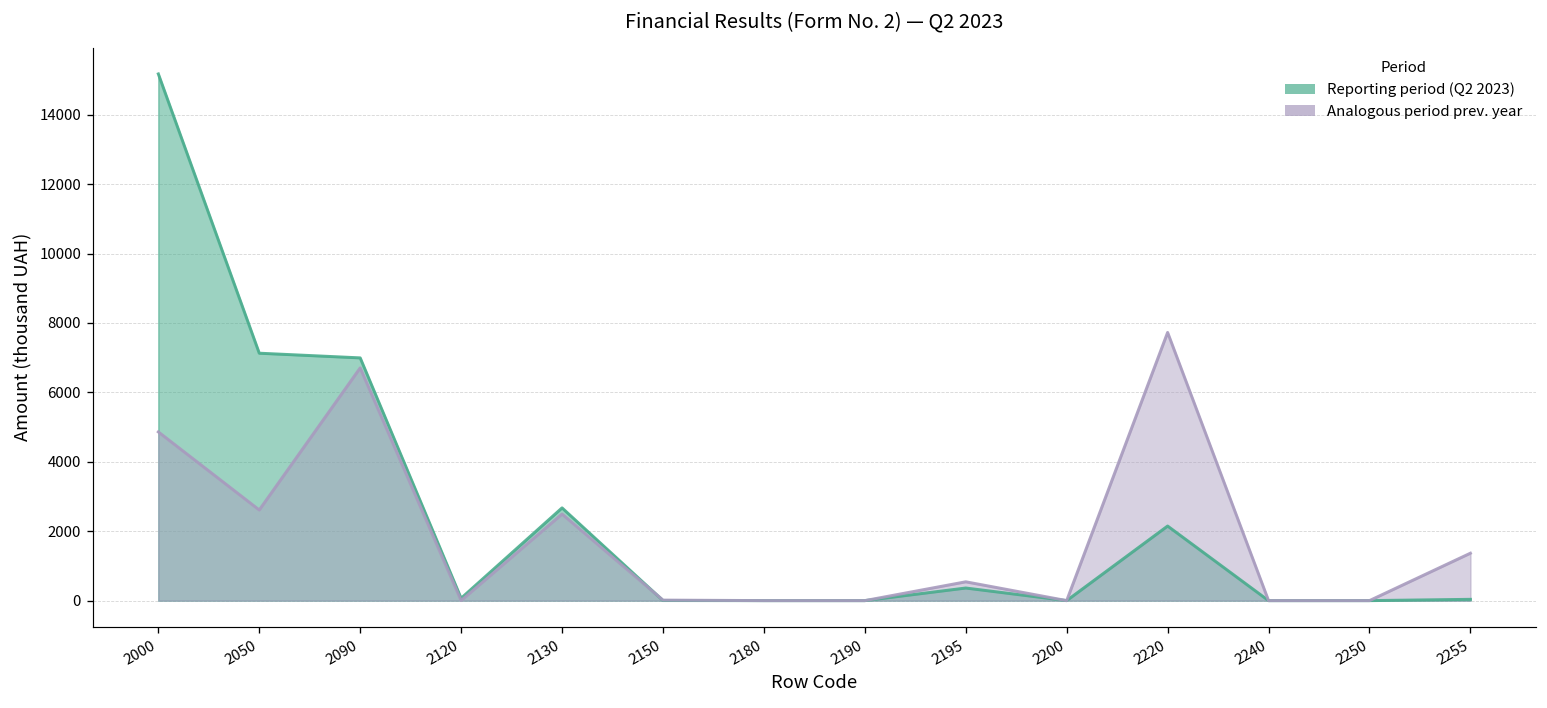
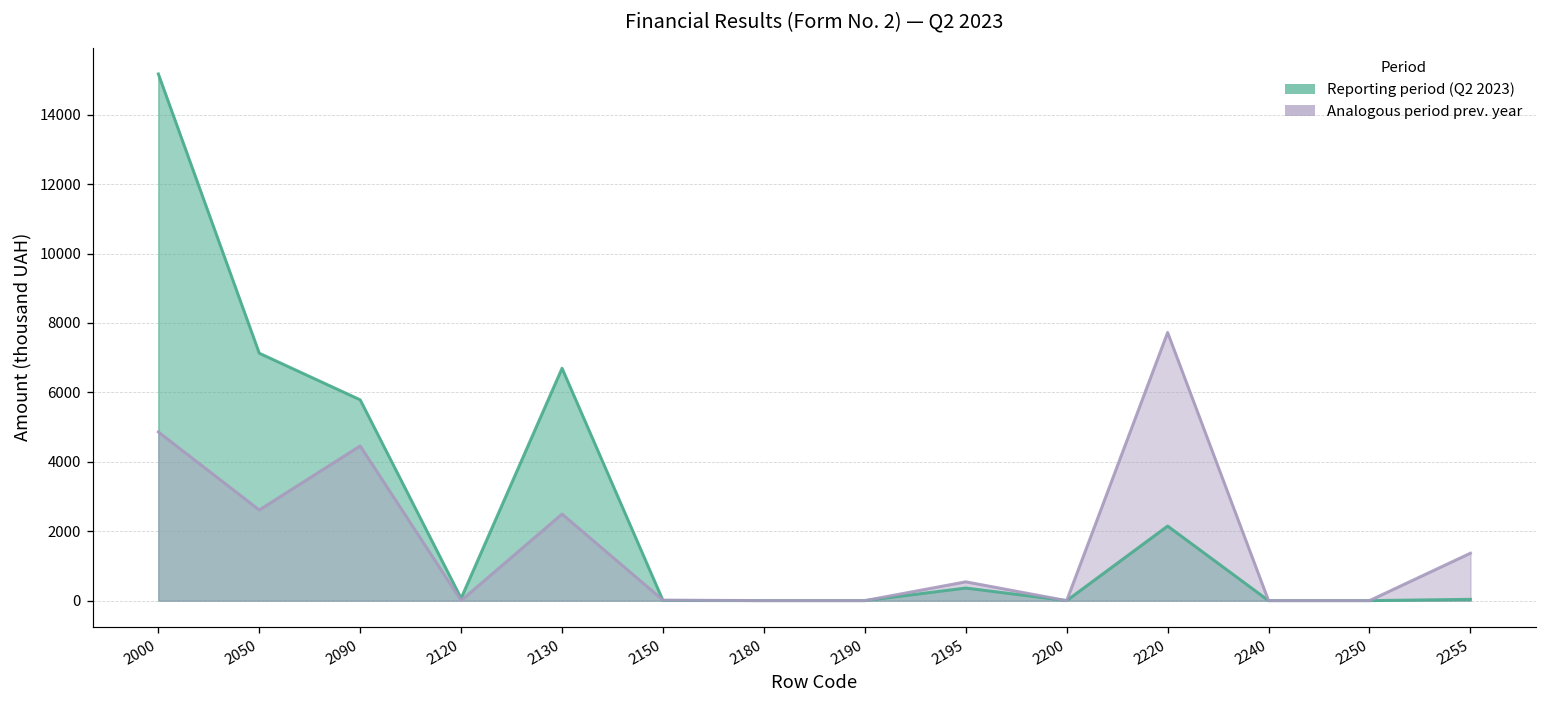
  {
    "Reporting period (Q2 2023)": {
      "2000": 15200,
      "2050": 7100,
-     "2090": 7000,
-     "2130": 2700,
+     "2090": 5800,
+     "2130": 6700,
      "2195": 400,
      "2220": 2100,
      "2255": 0
    },
    "Analogous period prev. year": {
      "2000": 4900,
      "2050": 2600,
-     "2090": 6700,
+     "2090": 4500,
      "2130": 2500,
      "2195": 500,
      "2220": 7700,
      "2255": 1400
    }
  }
